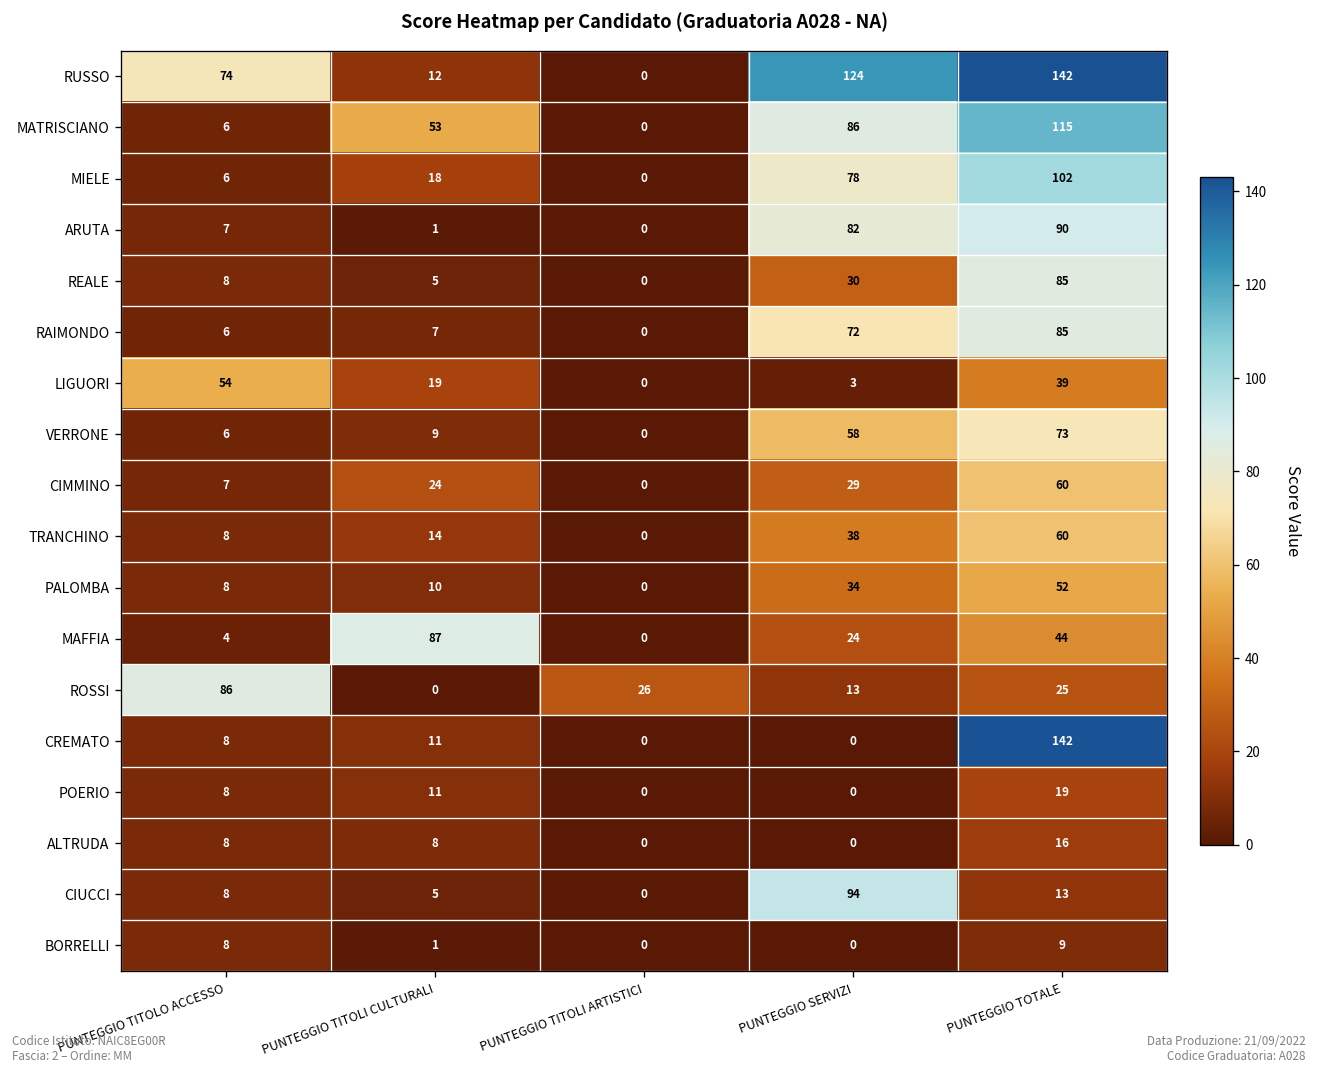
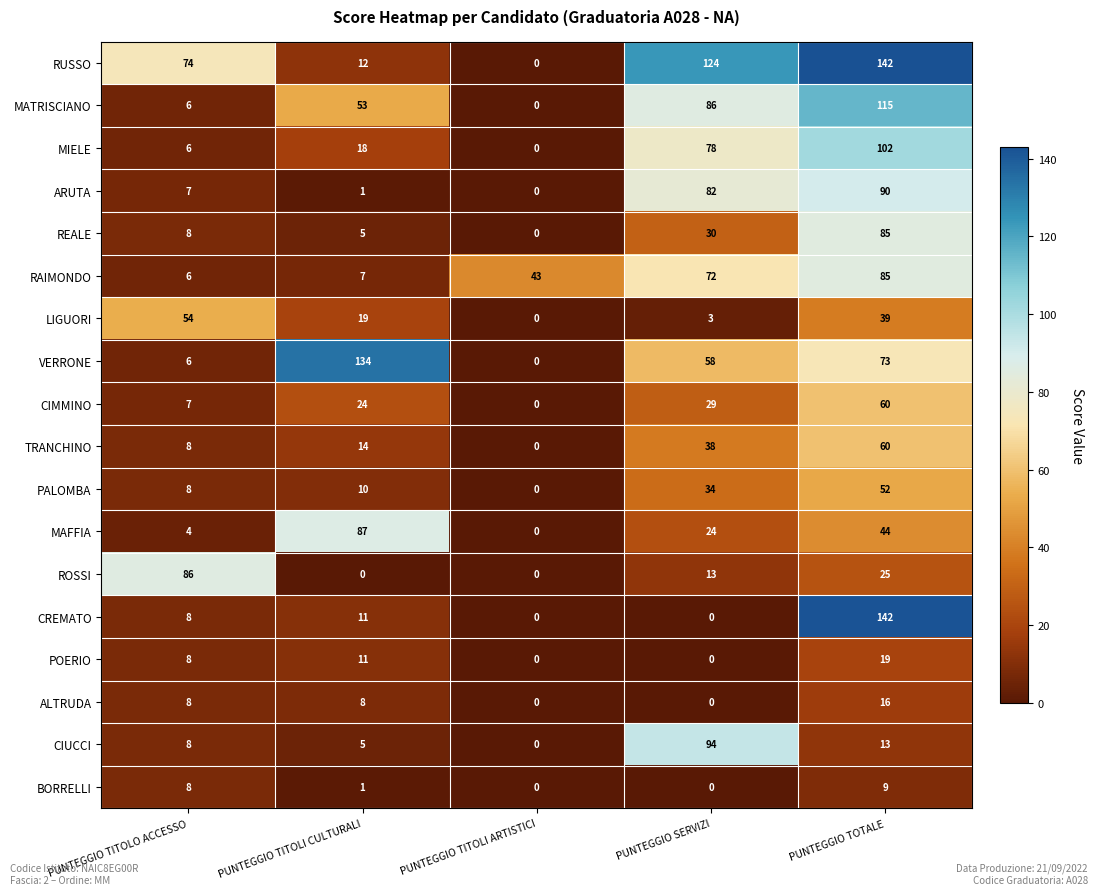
  {
    "RUSSO": {
      "PUNTEGGIO TITOLO ACCESSO": 74,
      "PUNTEGGIO TITOLI CULTURALI": 12,
      "PUNTEGGIO TITOLI ARTISTICI": 0,
      "PUNTEGGIO SERVIZI": 124,
      "PUNTEGGIO TOTALE": 142
    },
    "MATRISCIANO": {
      "PUNTEGGIO TITOLO ACCESSO": 6,
      "PUNTEGGIO TITOLI CULTURALI": 53,
      "PUNTEGGIO TITOLI ARTISTICI": 0,
      "PUNTEGGIO SERVIZI": 86,
      "PUNTEGGIO TOTALE": 115
    },
    "MIELE": {
      "PUNTEGGIO TITOLO ACCESSO": 6,
      "PUNTEGGIO TITOLI CULTURALI": 18,
      "PUNTEGGIO TITOLI ARTISTICI": 0,
      "PUNTEGGIO SERVIZI": 78,
      "PUNTEGGIO TOTALE": 102
    },
    "ARUTA": {
      "PUNTEGGIO TITOLO ACCESSO": 7,
      "PUNTEGGIO TITOLI CULTURALI": 1,
      "PUNTEGGIO TITOLI ARTISTICI": 0,
      "PUNTEGGIO SERVIZI": 82,
      "PUNTEGGIO TOTALE": 90
    },
    "REALE": {
      "PUNTEGGIO TITOLO ACCESSO": 8,
      "PUNTEGGIO TITOLI CULTURALI": 5,
      "PUNTEGGIO TITOLI ARTISTICI": 0,
      "PUNTEGGIO SERVIZI": 30,
      "PUNTEGGIO TOTALE": 85
    },
    "RAIMONDO": {
      "PUNTEGGIO TITOLO ACCESSO": 6,
      "PUNTEGGIO TITOLI CULTURALI": 7,
-     "PUNTEGGIO TITOLI ARTISTICI": 0,
+     "PUNTEGGIO TITOLI ARTISTICI": 43,
      "PUNTEGGIO SERVIZI": 72,
      "PUNTEGGIO TOTALE": 85
    },
    "LIGUORI": {
      "PUNTEGGIO TITOLO ACCESSO": 54,
      "PUNTEGGIO TITOLI CULTURALI": 19,
      "PUNTEGGIO TITOLI ARTISTICI": 0,
      "PUNTEGGIO SERVIZI": 3,
      "PUNTEGGIO TOTALE": 39
    },
    "VERRONE": {
      "PUNTEGGIO TITOLO ACCESSO": 6,
-     "PUNTEGGIO TITOLI CULTURALI": 9,
+     "PUNTEGGIO TITOLI CULTURALI": 134,
      "PUNTEGGIO TITOLI ARTISTICI": 0,
      "PUNTEGGIO SERVIZI": 58,
      "PUNTEGGIO TOTALE": 73
    },
    "CIMMINO": {
      "PUNTEGGIO TITOLO ACCESSO": 7,
      "PUNTEGGIO TITOLI CULTURALI": 24,
      "PUNTEGGIO TITOLI ARTISTICI": 0,
      "PUNTEGGIO SERVIZI": 29,
      "PUNTEGGIO TOTALE": 60
    },
    "TRANCHINO": {
      "PUNTEGGIO TITOLO ACCESSO": 8,
      "PUNTEGGIO TITOLI CULTURALI": 14,
      "PUNTEGGIO TITOLI ARTISTICI": 0,
      "PUNTEGGIO SERVIZI": 38,
      "PUNTEGGIO TOTALE": 60
    },
    "PALOMBA": {
      "PUNTEGGIO TITOLO ACCESSO": 8,
      "PUNTEGGIO TITOLI CULTURALI": 10,
      "PUNTEGGIO TITOLI ARTISTICI": 0,
      "PUNTEGGIO SERVIZI": 34,
      "PUNTEGGIO TOTALE": 52
    },
    "MAFFIA": {
      "PUNTEGGIO TITOLO ACCESSO": 4,
      "PUNTEGGIO TITOLI CULTURALI": 87,
      "PUNTEGGIO TITOLI ARTISTICI": 0,
      "PUNTEGGIO SERVIZI": 24,
      "PUNTEGGIO TOTALE": 44
    },
    "ROSSI": {
      "PUNTEGGIO TITOLO ACCESSO": 86,
      "PUNTEGGIO TITOLI CULTURALI": 0,
-     "PUNTEGGIO TITOLI ARTISTICI": 26,
+     "PUNTEGGIO TITOLI ARTISTICI": 0,
      "PUNTEGGIO SERVIZI": 13,
      "PUNTEGGIO TOTALE": 25
    },
    "CREMATO": {
      "PUNTEGGIO TITOLO ACCESSO": 8,
      "PUNTEGGIO TITOLI CULTURALI": 11,
      "PUNTEGGIO TITOLI ARTISTICI": 0,
      "PUNTEGGIO SERVIZI": 0,
      "PUNTEGGIO TOTALE": 142
    },
    "POERIO": {
      "PUNTEGGIO TITOLO ACCESSO": 8,
      "PUNTEGGIO TITOLI CULTURALI": 11,
      "PUNTEGGIO TITOLI ARTISTICI": 0,
      "PUNTEGGIO SERVIZI": 0,
      "PUNTEGGIO TOTALE": 19
    },
    "ALTRUDA": {
      "PUNTEGGIO TITOLO ACCESSO": 8,
      "PUNTEGGIO TITOLI CULTURALI": 8,
      "PUNTEGGIO TITOLI ARTISTICI": 0,
      "PUNTEGGIO SERVIZI": 0,
      "PUNTEGGIO TOTALE": 16
    },
    "CIUCCI": {
      "PUNTEGGIO TITOLO ACCESSO": 8,
      "PUNTEGGIO TITOLI CULTURALI": 5,
      "PUNTEGGIO TITOLI ARTISTICI": 0,
      "PUNTEGGIO SERVIZI": 94,
      "PUNTEGGIO TOTALE": 13
    },
    "BORRELLI": {
      "PUNTEGGIO TITOLO ACCESSO": 8,
      "PUNTEGGIO TITOLI CULTURALI": 1,
      "PUNTEGGIO TITOLI ARTISTICI": 0,
      "PUNTEGGIO SERVIZI": 0,
      "PUNTEGGIO TOTALE": 9
    }
  }
